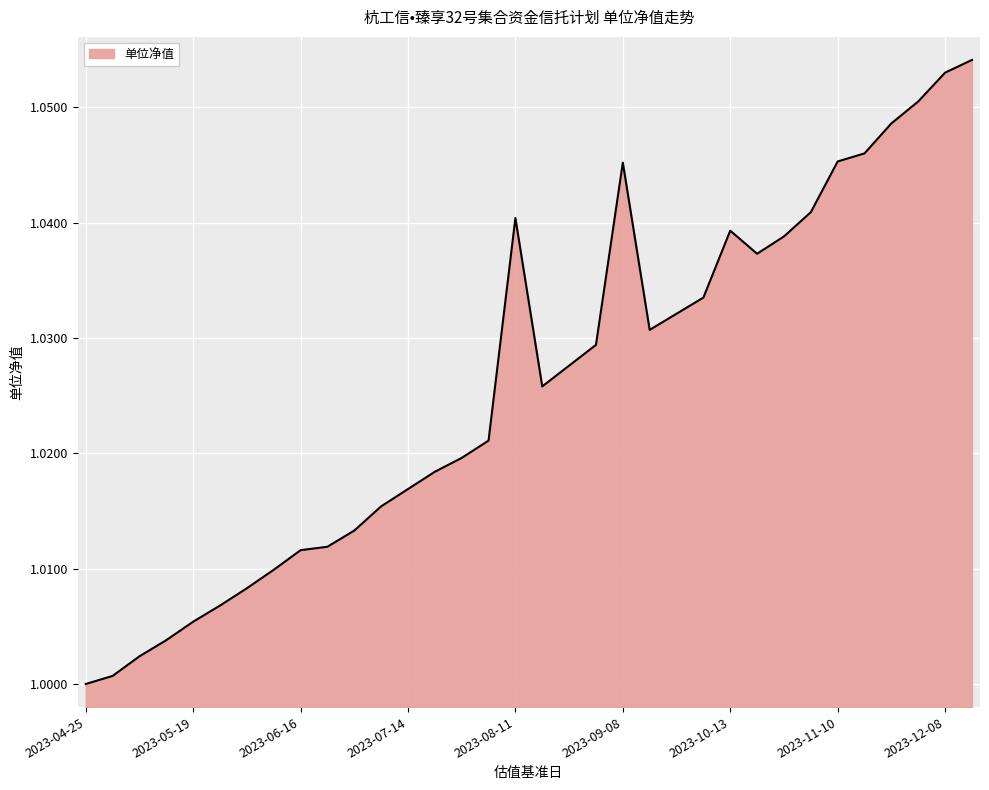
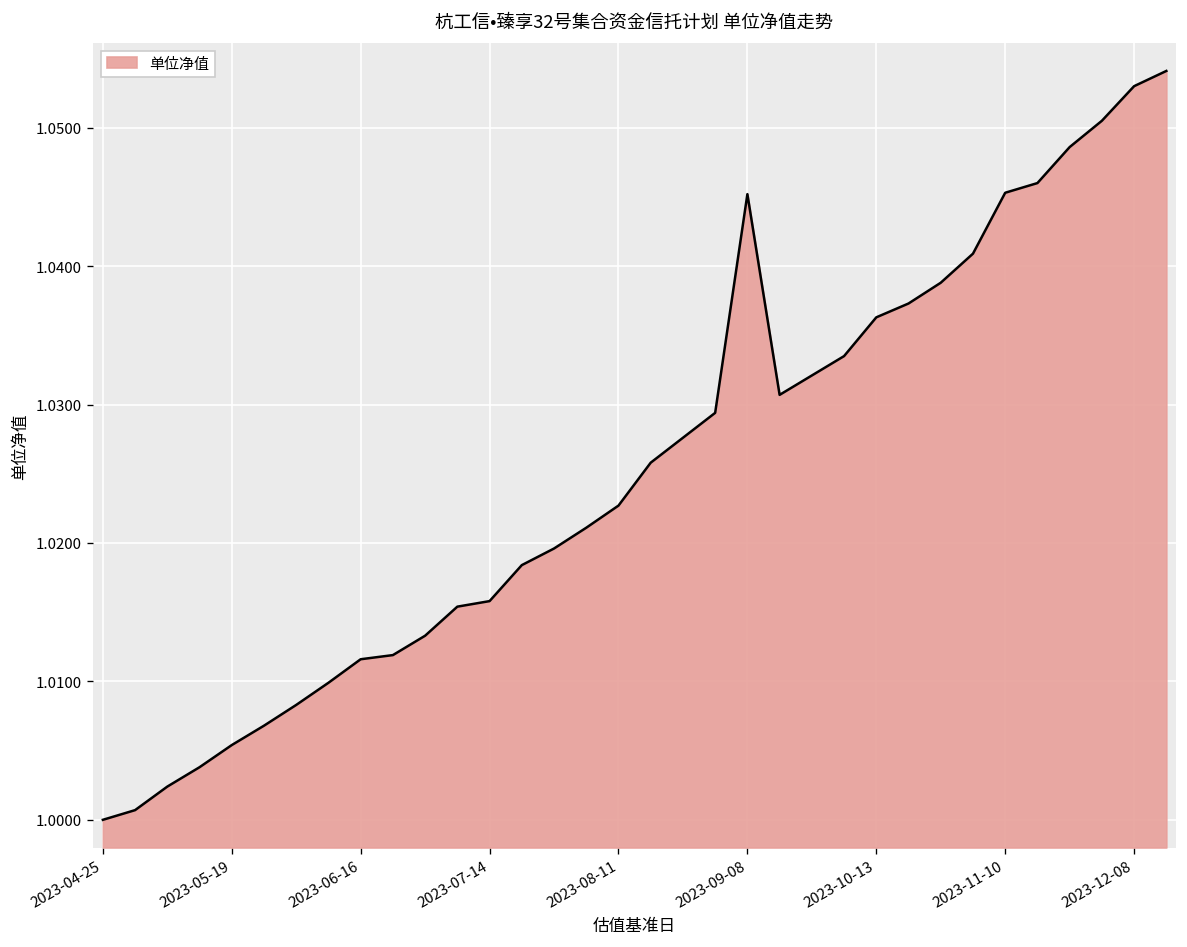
  {
    "2023-04-25": 1.0000,
    "2023-05-19": 1.0054,
    "2023-06-16": 1.0116,
-   "2023-07-14": 1.0169,
-   "2023-08-11": 1.0404,
+   "2023-07-14": 1.0158,
+   "2023-08-11": 1.0227,
    "2023-09-08": 1.0452,
-   "2023-10-13": 1.0393,
+   "2023-10-13": 1.0363,
    "2023-11-10": 1.0453,
    "2023-12-08": 1.0530
  }
